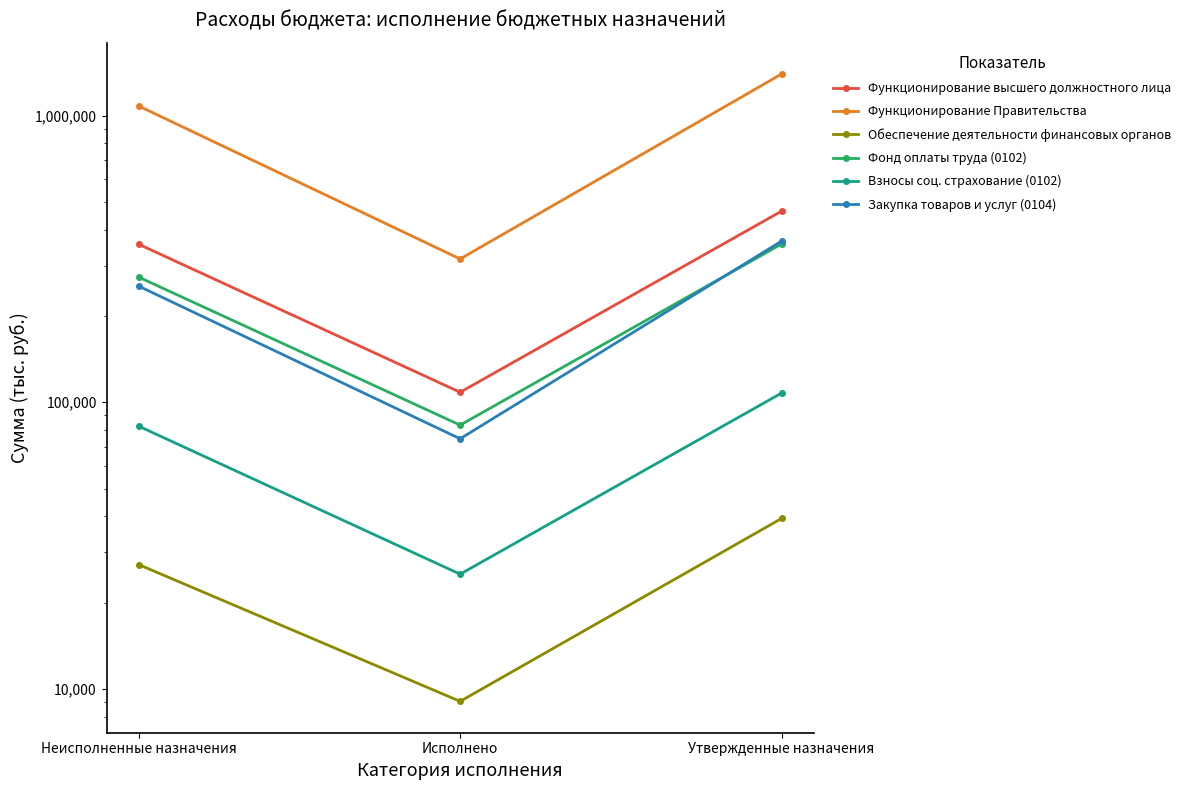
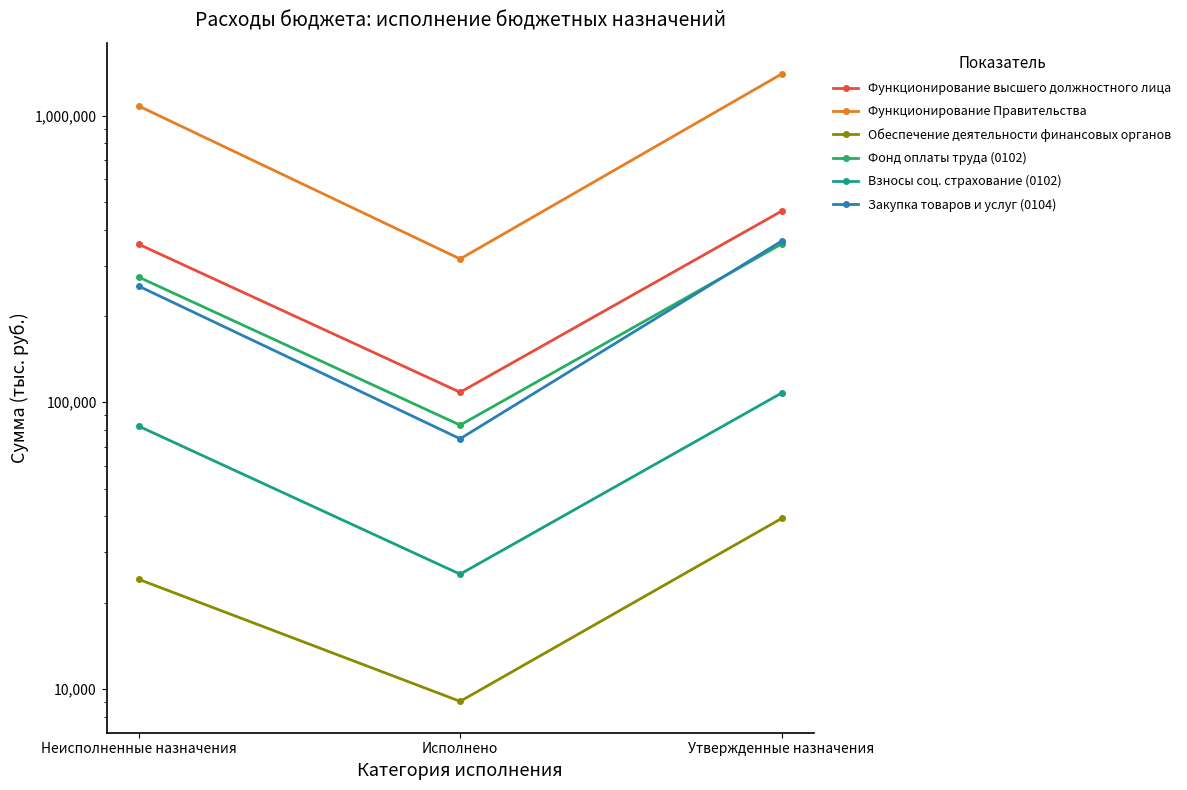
  {
    "Обеспечение деятельности финансовых органов": {
-     "Неисполненные назначения": "27,000",
+     "Неисполненные назначения": "24,000",
      "Исполнено": "9,100",
      "Утвержденные назначения": "39,000"
    },
    "Закупка товаров и услуг (0104)": {
      "Неисполненные назначения": "250,000",
      "Исполнено": "75,000",
      "Утвержденные назначения": "360,000"
    }
  }
